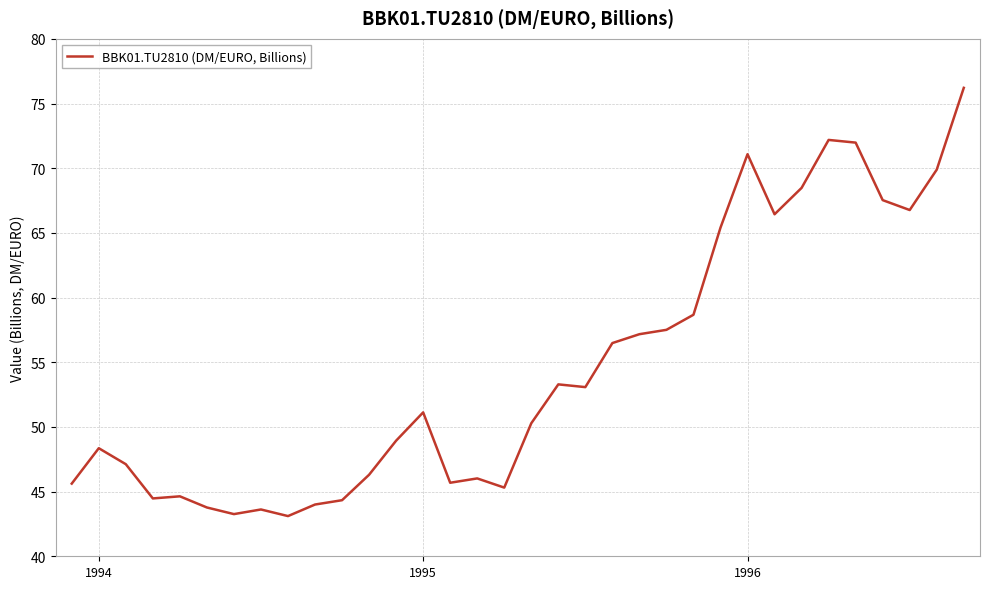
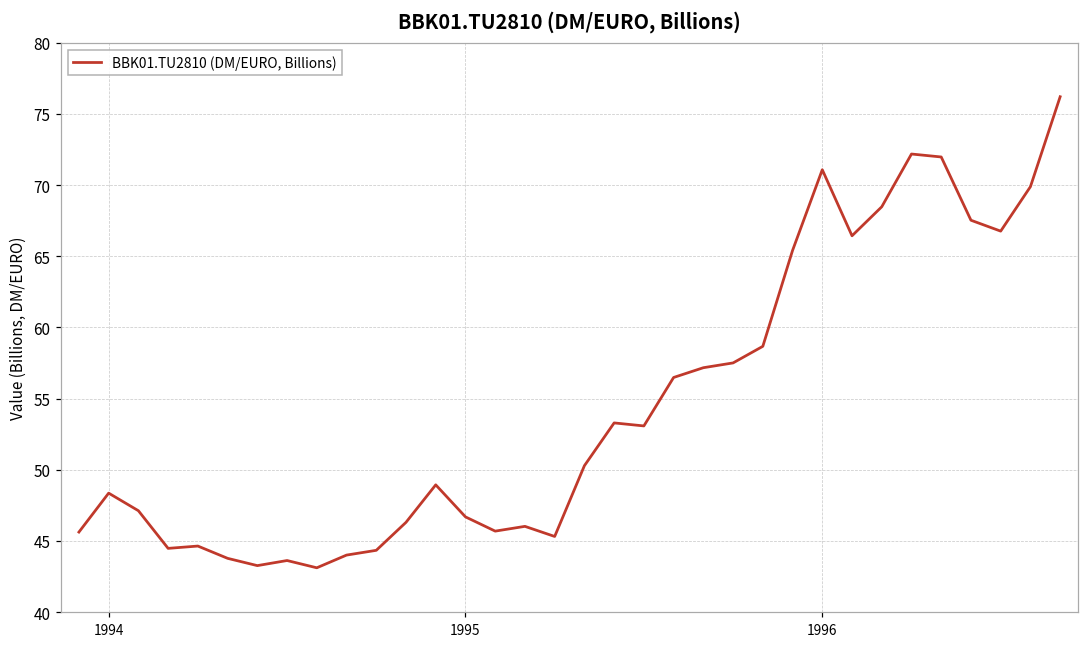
  {
    "1994": 48.4,
-   "1995": 51.1,
+   "1995": 46.7,
    "1996": 71.1
  }
